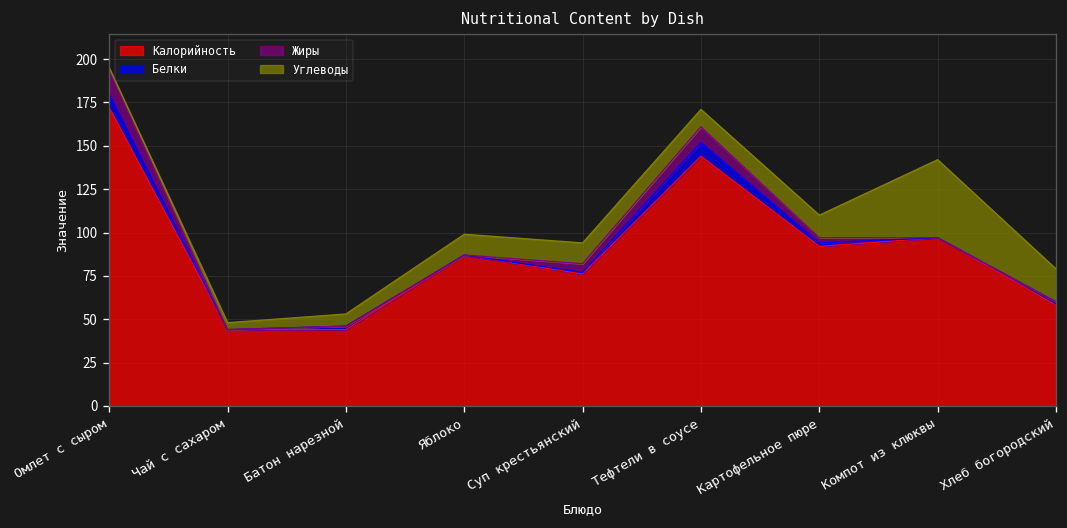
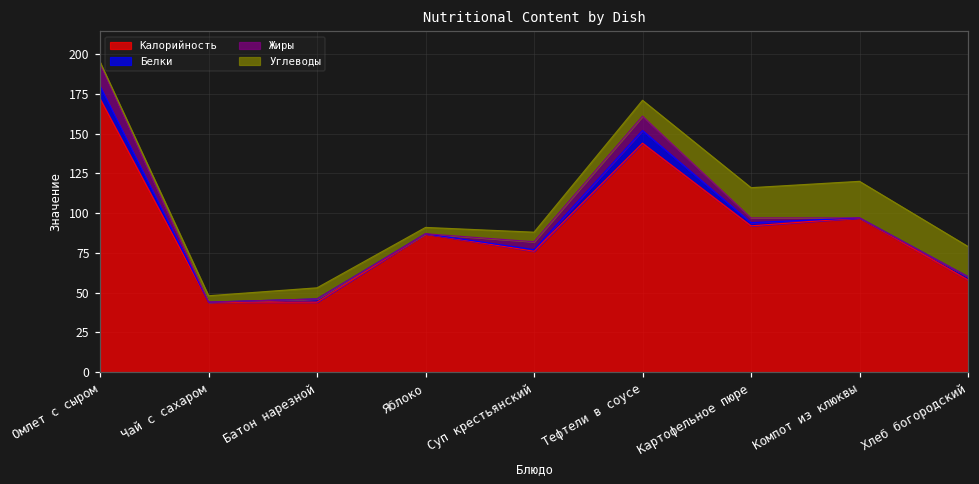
  {
    "Калорийность": {
      "Омлет с сыром": 172,
      "Батон нарезной": 44,
      "Тефтели в соусе": 144,
      "Картофельное пюре": 92,
      "Хлеб богородский": 58
    },
    "Белки": {
      "Омлет с сыром": 8,
      "Тефтели в соусе": 8,
      "Картофельное пюре": 2
    },
    "Жиры": {
      "Суп крестьянский": 5,
      "Тефтели в соусе": 9,
      "Картофельное пюре": 3
    },
    "Углеводы": {
      "Чай с сахаром": 4,
      "Батон нарезной": 7,
-     "Яблоко": 12,
-     "Суп крестьянский": 12,
+     "Яблоко": 4,
+     "Суп крестьянский": 6,
      "Тефтели в соусе": 10,
-     "Картофельное пюре": 13,
-     "Компот из клюквы": 45,
+     "Картофельное пюре": 19,
+     "Компот из клюквы": 23,
      "Хлеб богородский": 19
    }
  }
